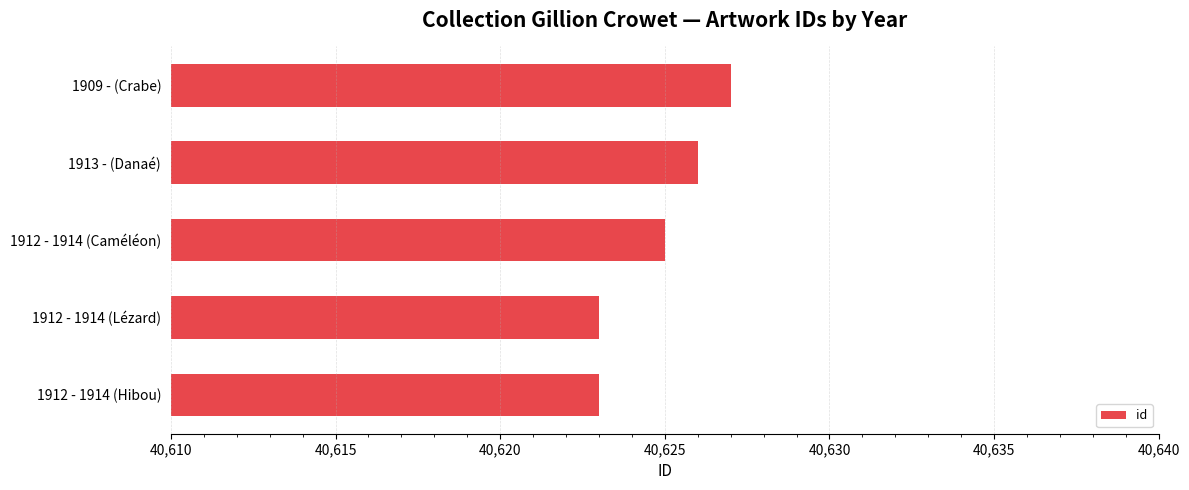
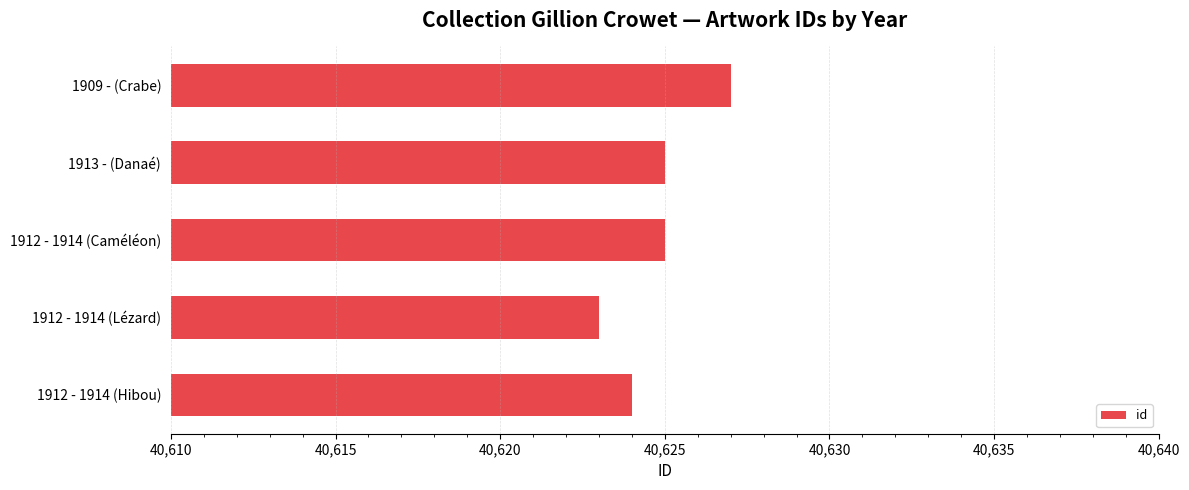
  {
    "1909 - (Crabe)": "40,627",
-   "1913 - (Danaé)": "40,626",
+   "1913 - (Danaé)": "40,625",
    "1912 - 1914 (Caméléon)": "40,625",
    "1912 - 1914 (Lézard)": "40,623",
-   "1912 - 1914 (Hibou)": "40,623"
+   "1912 - 1914 (Hibou)": "40,624"
  }
